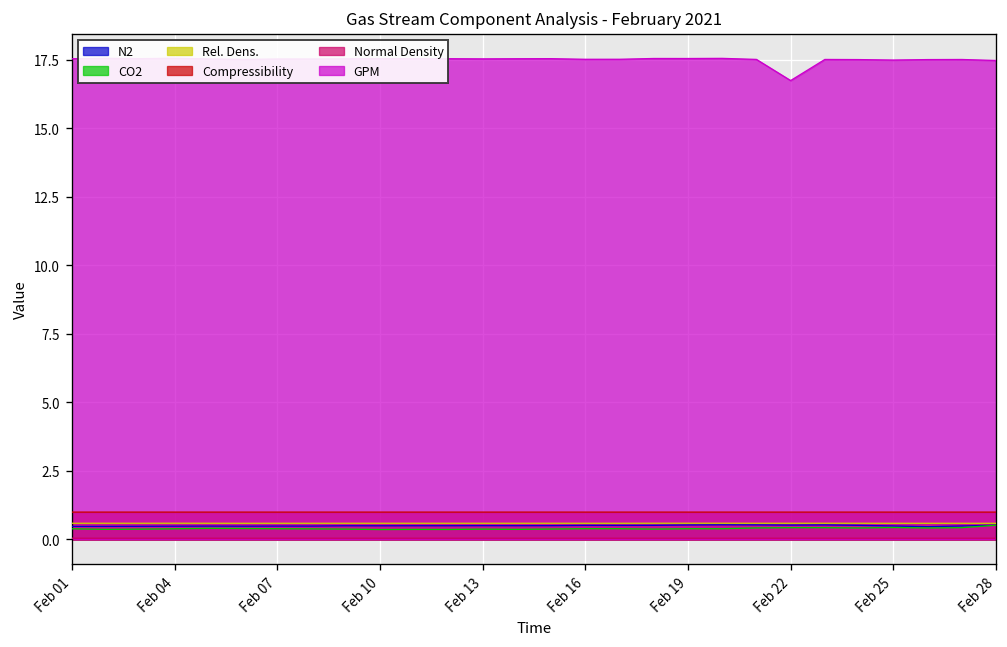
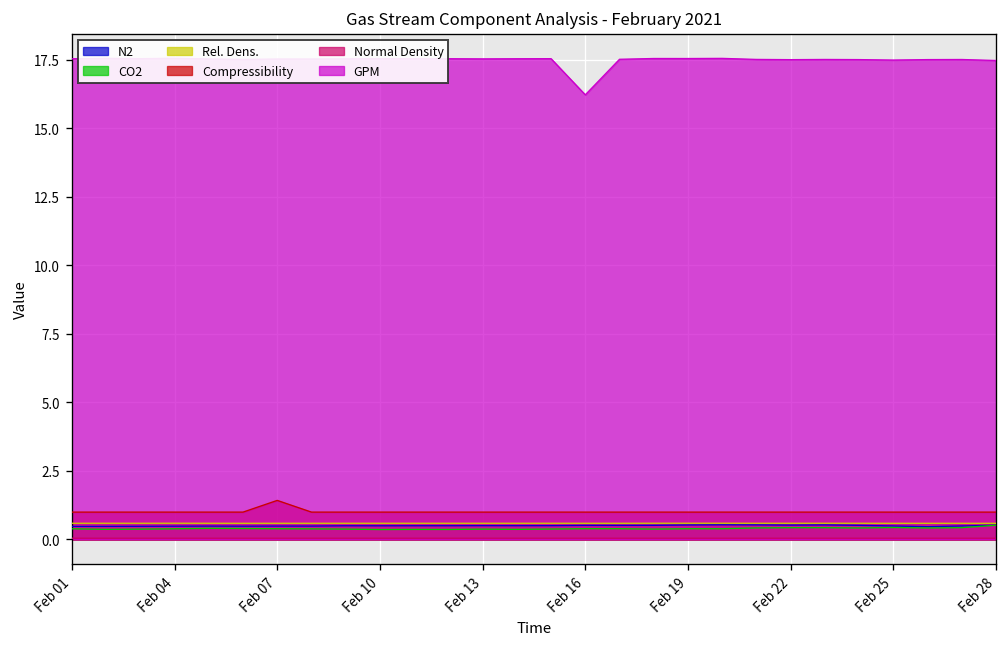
  {
    "CO2": {
      "Feb 10": 0.4,
      "Feb 13": 0.4,
      "Feb 16": 0.4,
      "Feb 19": 0.4
    },
    "Rel. Dens.": {
      "Feb 01": 0.6
    },
    "Compressibility": {
      "Feb 01": 1.0,
      "Feb 04": 1.0,
-     "Feb 07": 1.0,
+     "Feb 07": 1.4,
      "Feb 10": 1.0,
      "Feb 13": 1.0,
      "Feb 16": 1.0,
      "Feb 19": 1.0,
      "Feb 22": 1.0,
      "Feb 25": 1.0,
      "Feb 28": 1.0
    },
    "Normal Density": {
      "Feb 01": 0.0,
      "Feb 04": 0.0,
      "Feb 07": 0.0,
      "Feb 10": 0.0,
      "Feb 13": 0.0,
      "Feb 16": 0.0,
      "Feb 19": 0.0,
      "Feb 22": 0.0,
      "Feb 25": 0.0,
      "Feb 28": 0.0
    },
    "GPM": {
      "Feb 01": 17.5,
      "Feb 13": 17.5,
-     "Feb 16": 17.5,
+     "Feb 16": 16.2,
      "Feb 19": 17.5,
-     "Feb 22": 16.7,
+     "Feb 22": 17.5,
      "Feb 25": 17.5,
      "Feb 28": 17.5
    }
  }
